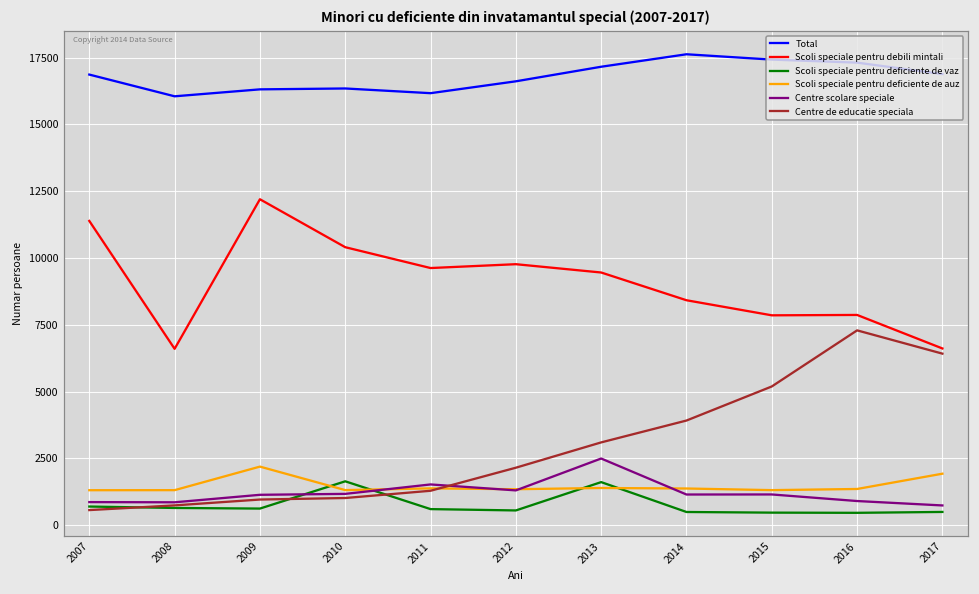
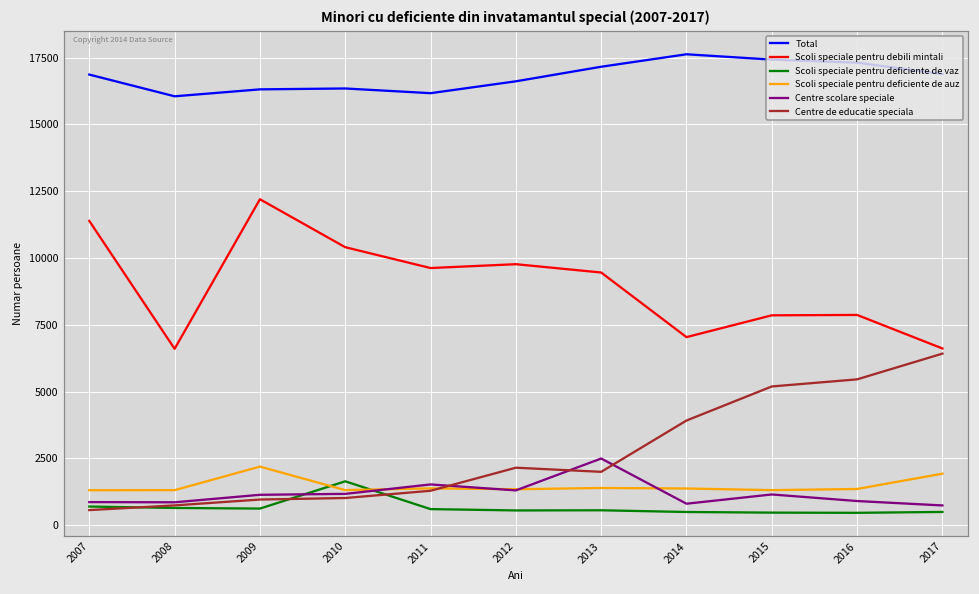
  {
    "Total": {
      "2007": 16900,
      "2008": 16000,
      "2009": 16300,
      "2010": 16300,
      "2011": 16200,
      "2012": 16600,
      "2013": 17200,
      "2014": 17600
    },
    "Scoli speciale pentru debili mintali": {
      "2007": 11400,
      "2008": 6600,
      "2009": 12200,
      "2010": 10400,
      "2011": 9600,
      "2012": 9800,
      "2013": 9500,
-     "2014": 8400,
+     "2014": 7000,
      "2015": 7900,
      "2016": 7900,
      "2017": 6600
    },
    "Scoli speciale pentru deficiente de vaz": {
      "2007": 700,
      "2009": 600,
      "2010": 1600,
      "2011": 600,
      "2012": 600,
-     "2013": 1600,
+     "2013": 600,
      "2014": 500,
      "2015": 500,
      "2016": 500,
      "2017": 500
    },
    "Scoli speciale pentru deficiente de auz": {
      "2007": 1300,
      "2008": 1300,
      "2009": 2200,
      "2010": 1300,
      "2013": 1400,
      "2014": 1400,
      "2015": 1300,
      "2016": 1400,
      "2017": 1900
    },
    "Centre scolare speciale": {
      "2007": 900,
      "2008": 900,
      "2009": 1100,
      "2010": 1200,
      "2011": 1500,
      "2013": 2500,
-     "2014": 1100,
+     "2014": 800,
      "2015": 1200,
      "2016": 900,
      "2017": 700
    },
    "Centre de educatie speciala": {
      "2007": 600,
      "2009": 1000,
      "2010": 1000,
      "2012": 2200,
-     "2013": 3100,
+     "2013": 2000,
      "2014": 3900,
      "2015": 5200,
-     "2016": 7300,
+     "2016": 5500,
      "2017": 6400
    }
  }
